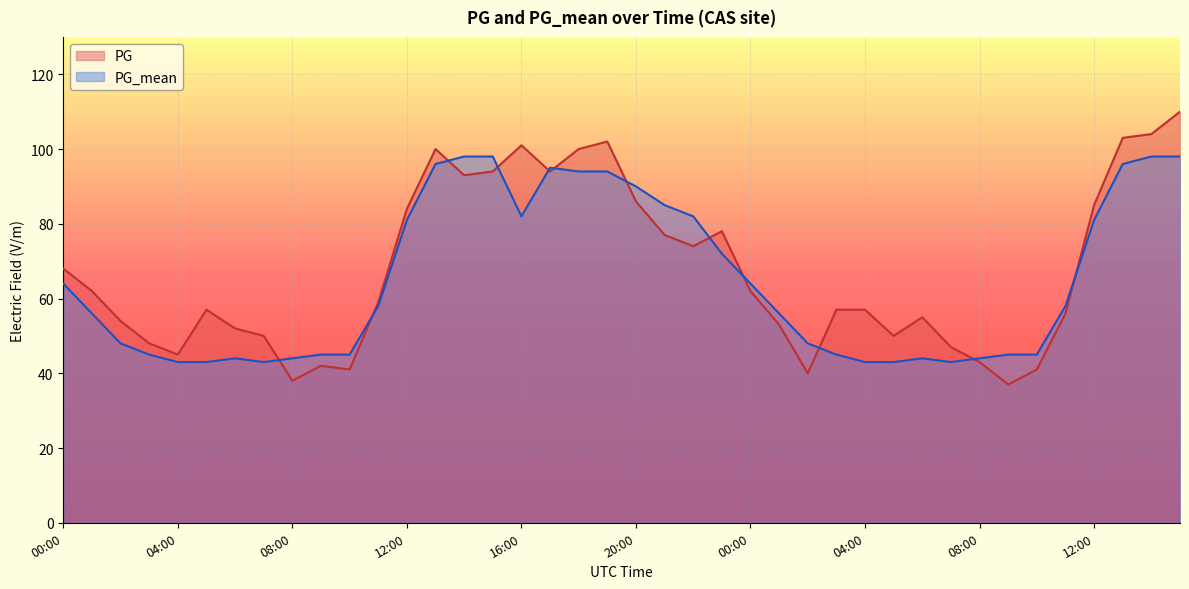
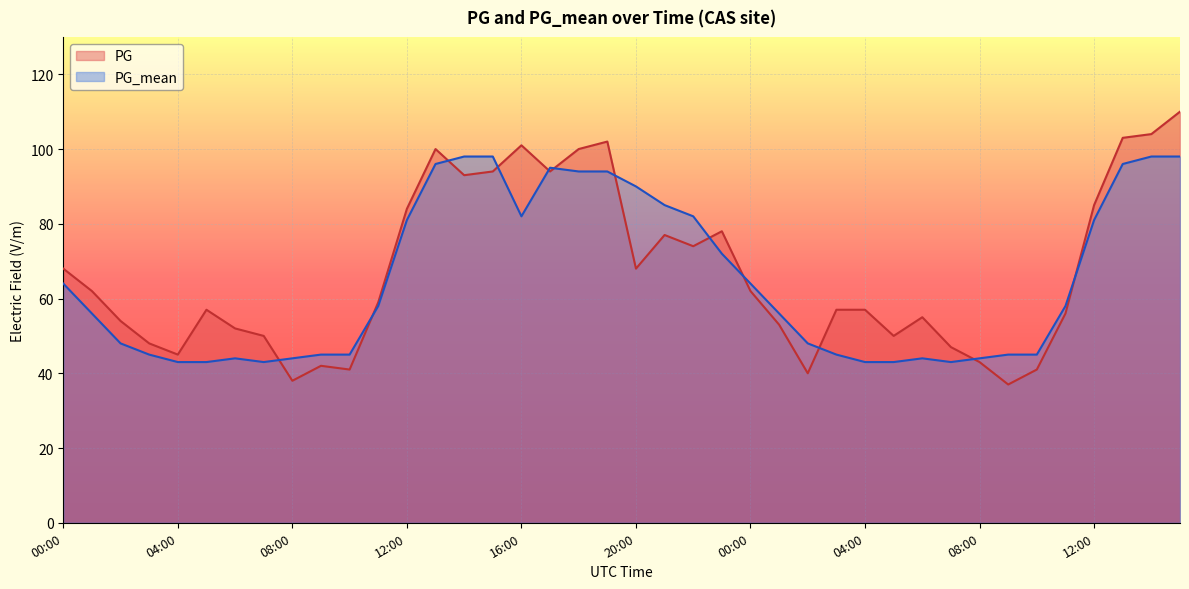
  {
    "PG": {
      "16:00": 101,
-     "20:00": 86
+     "20:00": 68
    },
    "PG_mean": {
      "16:00": 82,
      "20:00": 90
    }
  }
